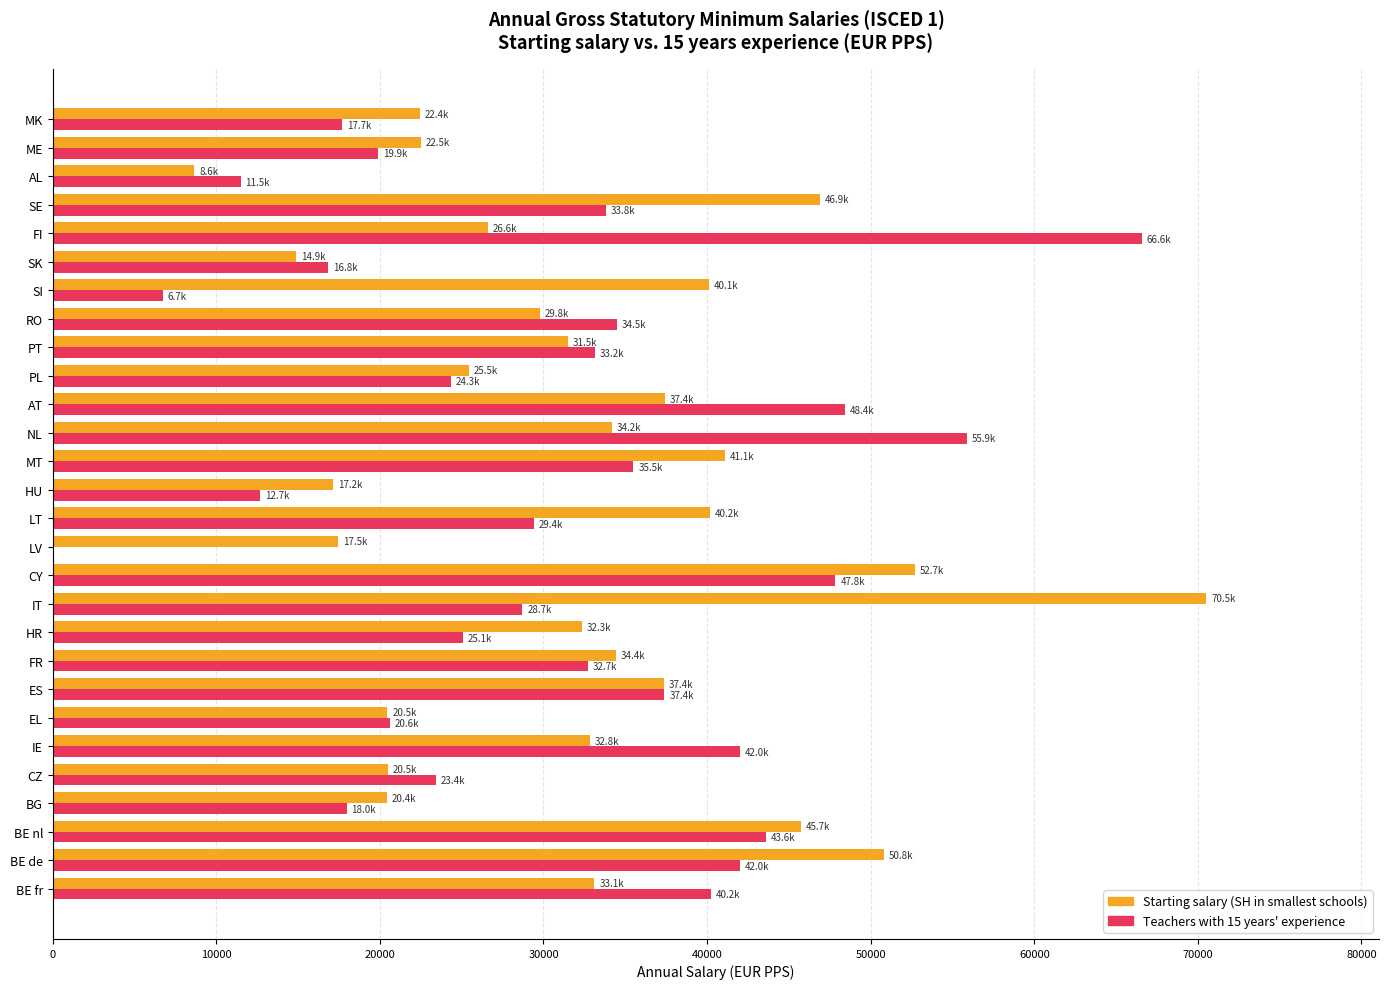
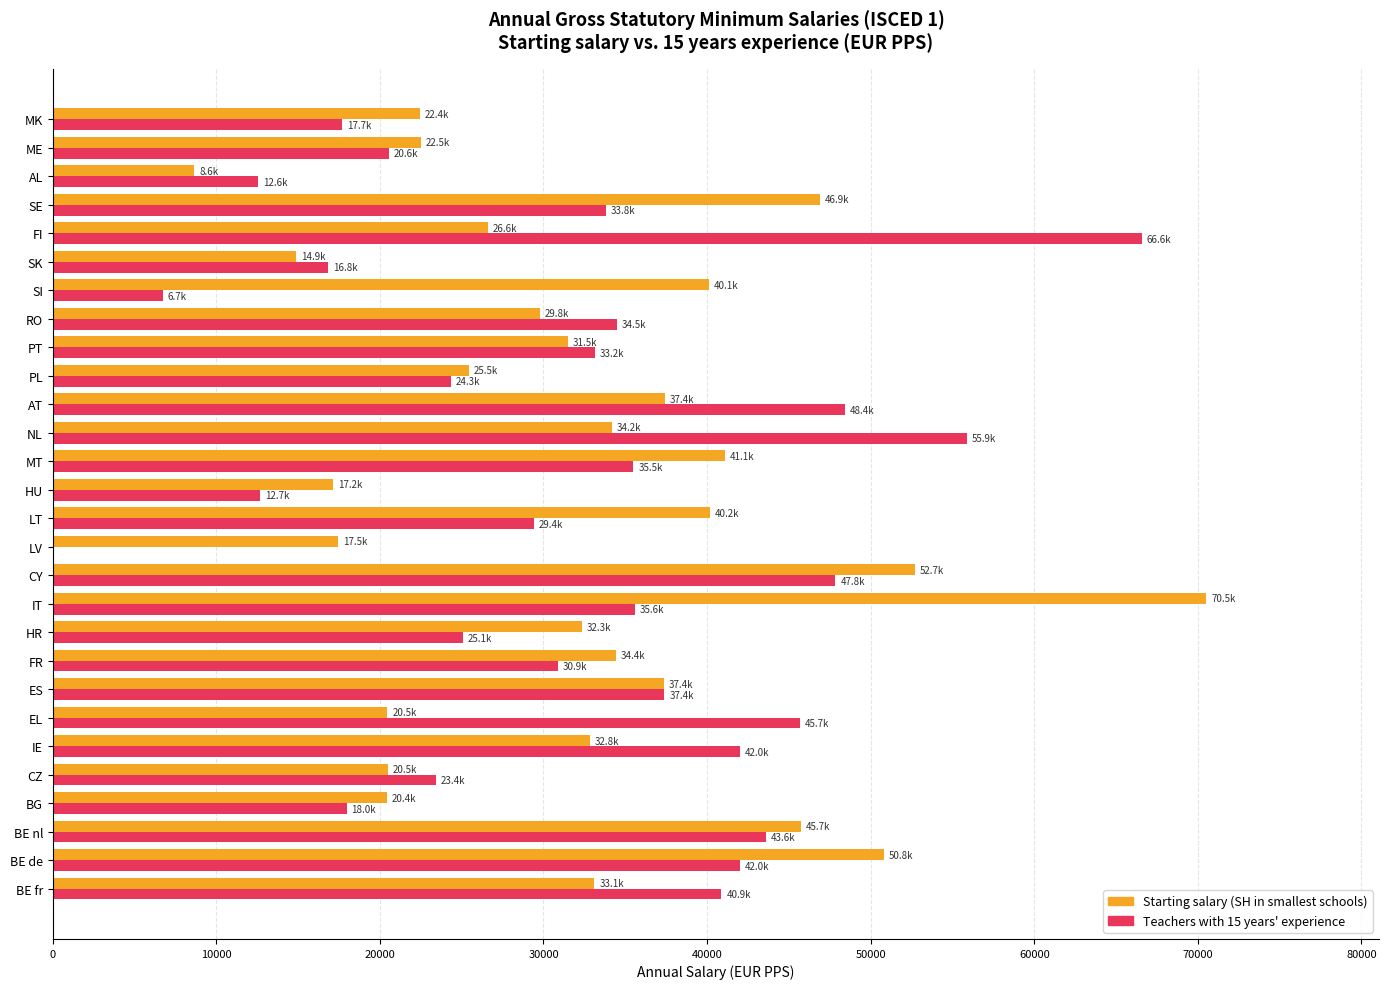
  {
    "Teachers with 15 years' experience": {
      "MK": "17.7k",
-     "ME": "19.9k",
-     "AL": "11.5k",
+     "ME": "20.6k",
+     "AL": "12.6k",
      "SE": "33.8k",
      "FI": "66.6k",
      "SK": "16.8k",
      "SI": "6.7k",
      "RO": "34.5k",
      "PT": "33.2k",
      "PL": "24.3k",
      "AT": "48.4k",
      "NL": "55.9k",
      "MT": "35.5k",
      "HU": "12.7k",
      "LT": "29.4k",
      "CY": "47.8k",
-     "IT": "28.7k",
+     "IT": "35.6k",
      "HR": "25.1k",
-     "FR": "32.7k",
+     "FR": "30.9k",
      "ES": "37.4k",
-     "EL": "20.6k",
+     "EL": "45.7k",
      "IE": "42.0k",
      "CZ": "23.4k",
      "BG": "18.0k",
      "BE nl": "43.6k",
      "BE de": "42.0k",
-     "BE fr": "40.2k"
+     "BE fr": "40.9k"
    }
  }
